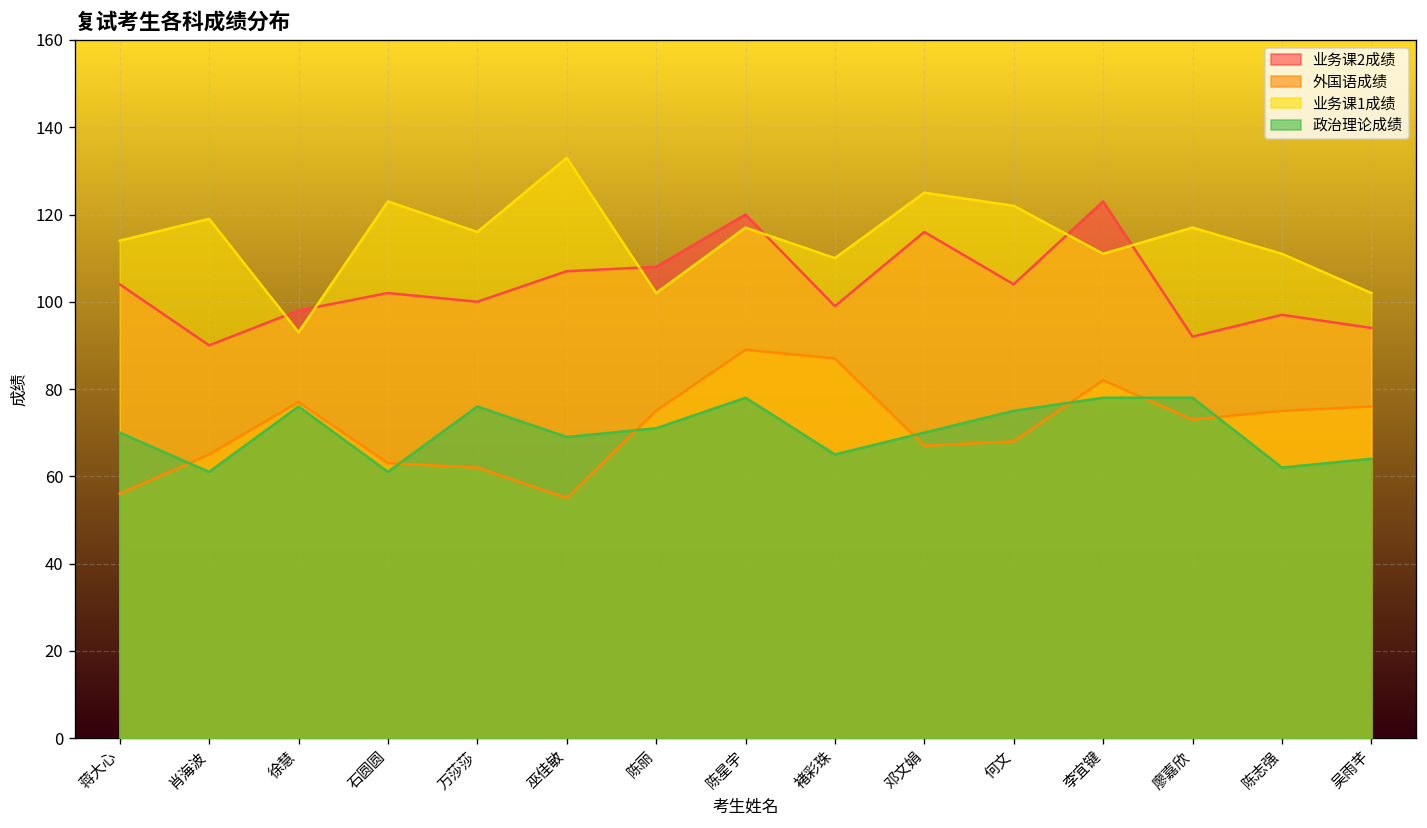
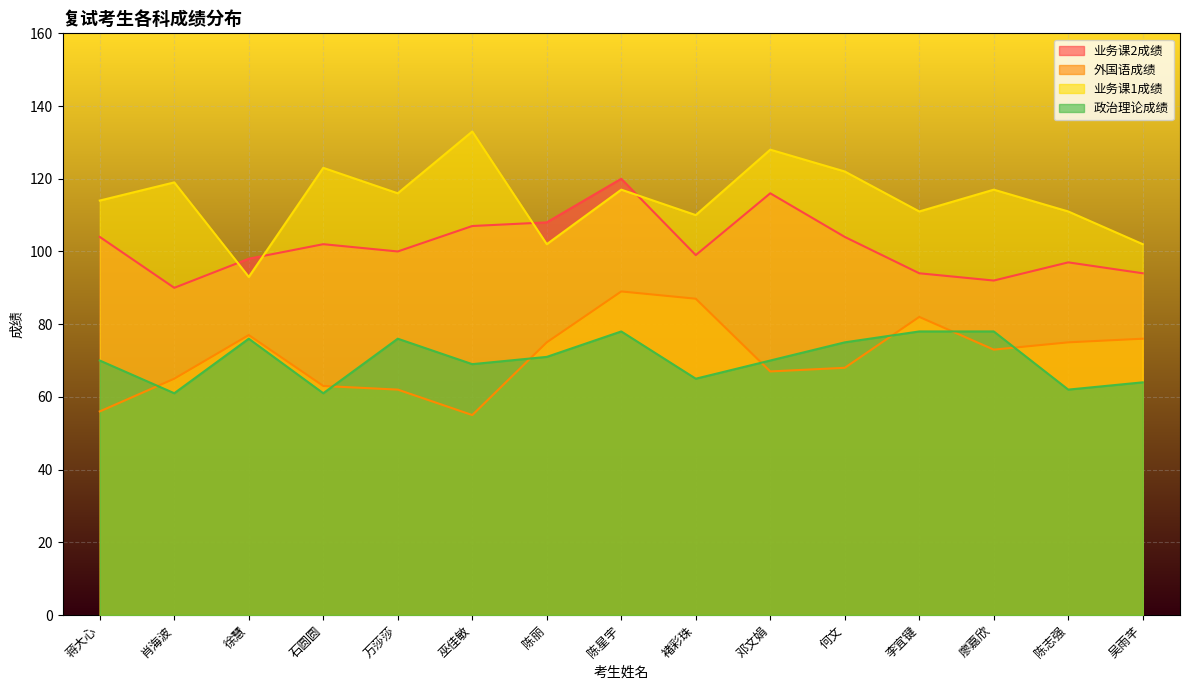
  {
    "业务课2成绩": {
      "蒋大心": 104,
      "肖海波": 90,
      "徐慧": 98,
      "石圆圆": 102,
      "万莎莎": 100,
      "巫佳敏": 107,
      "陈丽": 108,
      "陈星宇": 120,
      "褚彩珠": 99,
      "邓文娟": 116,
      "何文": 104,
-     "李宜键": 123,
+     "李宜键": 94,
      "廖嘉欣": 92,
      "陈志强": 97,
      "吴雨芊": 94
    },
    "外国语成绩": {
      "蒋大心": 56,
      "肖海波": 65,
      "徐慧": 77,
      "石圆圆": 63,
      "万莎莎": 62,
      "巫佳敏": 55,
      "陈丽": 75,
      "陈星宇": 89,
      "褚彩珠": 87,
      "邓文娟": 67,
      "何文": 68,
      "李宜键": 82,
      "廖嘉欣": 73,
      "陈志强": 75,
      "吴雨芊": 76
    },
    "业务课1成绩": {
      "蒋大心": 114,
      "肖海波": 119,
      "徐慧": 93,
      "石圆圆": 123,
      "万莎莎": 116,
      "巫佳敏": 133,
      "陈丽": 102,
      "陈星宇": 117,
      "褚彩珠": 110,
-     "邓文娟": 125,
+     "邓文娟": 128,
      "何文": 122,
      "李宜键": 111,
      "廖嘉欣": 117,
      "陈志强": 111,
      "吴雨芊": 102
    },
    "政治理论成绩": {
      "蒋大心": 70,
      "肖海波": 61,
      "徐慧": 76,
      "石圆圆": 61,
      "万莎莎": 76,
      "巫佳敏": 69,
      "陈丽": 71,
      "陈星宇": 78,
      "褚彩珠": 65,
      "邓文娟": 70,
      "何文": 75,
      "李宜键": 78,
      "廖嘉欣": 78,
      "陈志强": 62,
      "吴雨芊": 64
    }
  }
